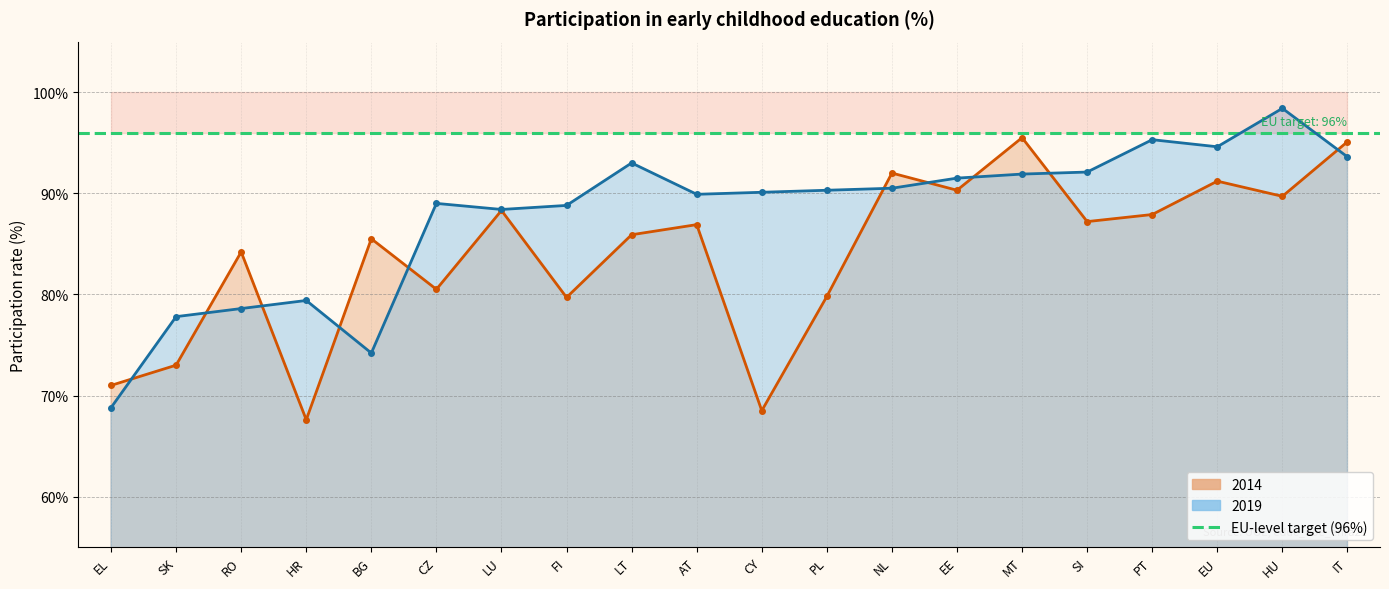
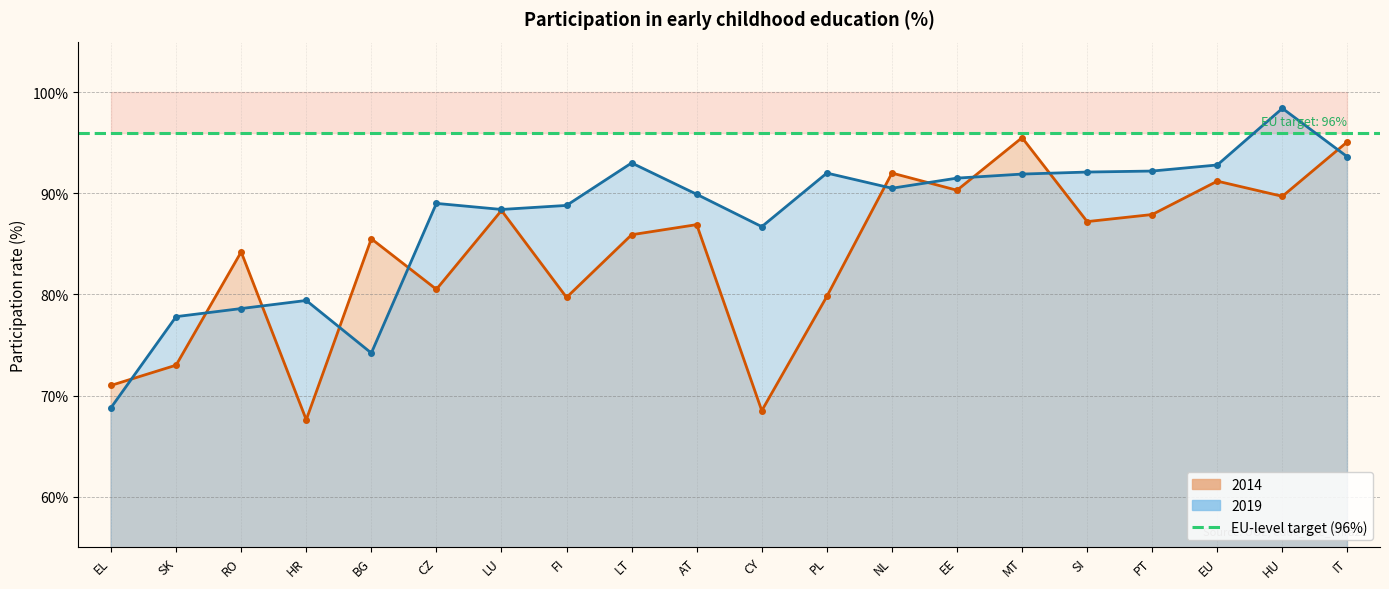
  {
    "2019": {
      "EL": "68.8%",
      "SK": "77.8%",
      "RO": "78.6%",
      "HR": "79.4%",
      "BG": "74.2%",
      "CZ": "89.0%",
      "FI": "88.8%",
      "LT": "93.0%",
      "AT": "89.9%",
-     "CY": "90.1%",
-     "PL": "90.3%",
+     "CY": "86.7%",
+     "PL": "92.0%",
      "NL": "90.5%",
      "EE": "91.5%",
      "MT": "91.9%",
      "SI": "92.1%",
-     "PT": "95.3%",
-     "EU": "94.6%",
+     "PT": "92.2%",
+     "EU": "92.8%",
      "IT": "93.6%"
    }
  }
